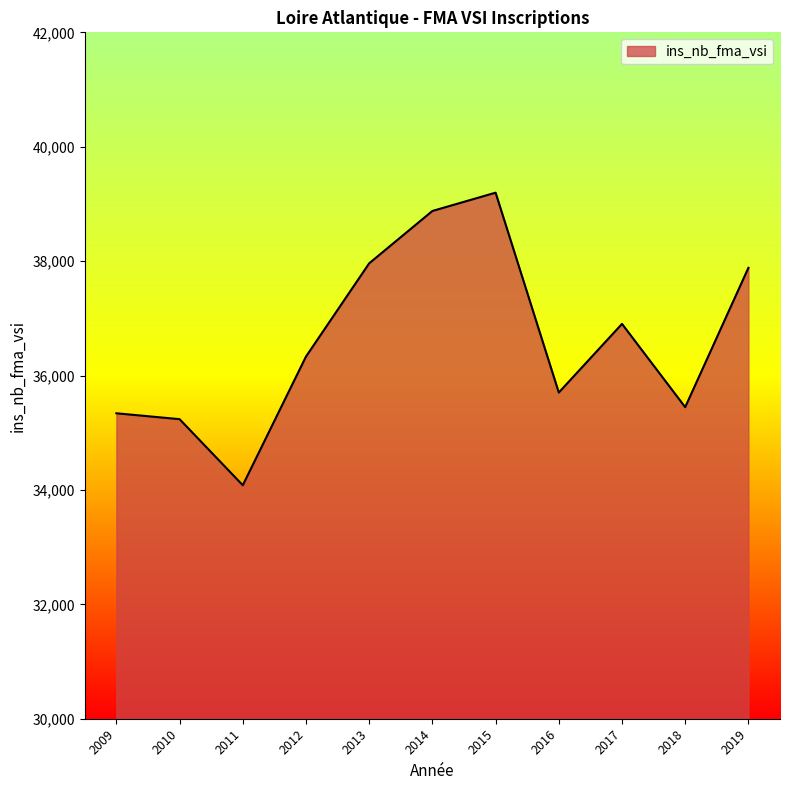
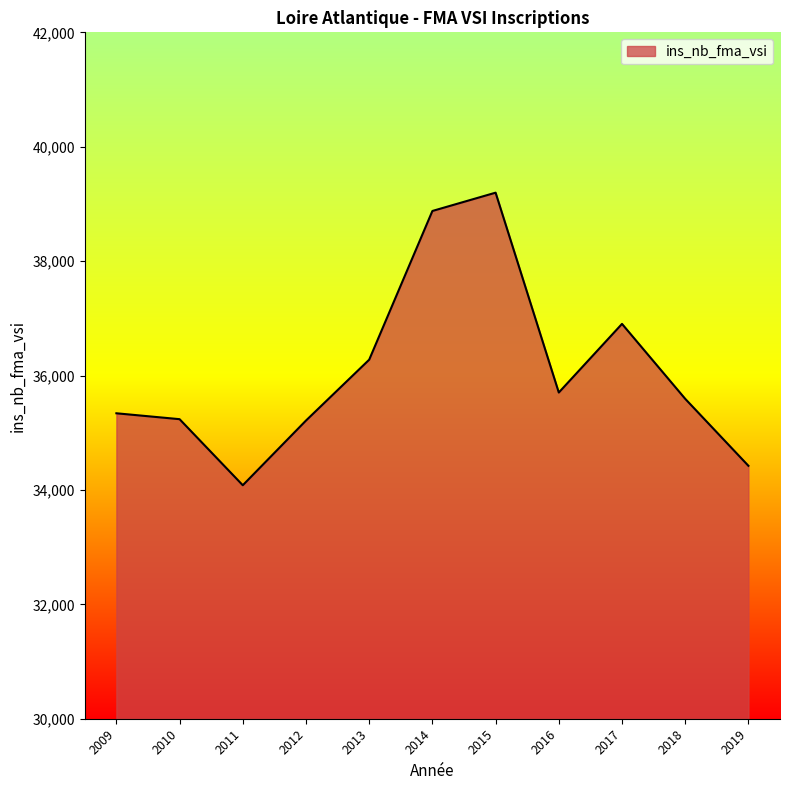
  {
    "2009": "35,300",
    "2010": "35,200",
    "2011": "34,100",
-   "2012": "36,300",
-   "2013": "38,000",
+   "2012": "35,200",
+   "2013": "36,300",
    "2014": "38,900",
    "2015": "39,200",
    "2016": "35,700",
    "2017": "36,900",
-   "2018": "35,400",
-   "2019": "37,900"
+   "2018": "35,600",
+   "2019": "34,400"
  }
